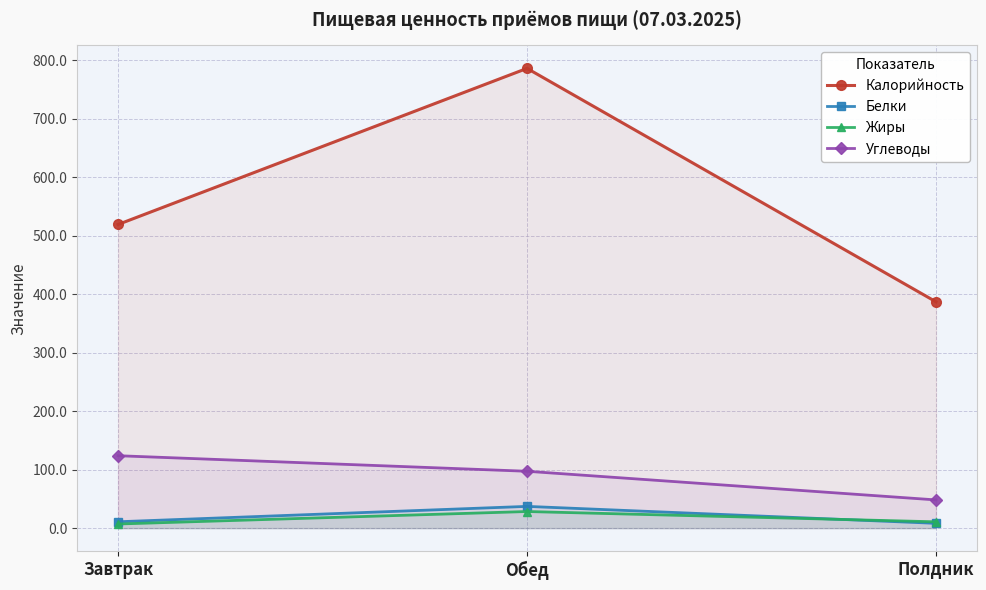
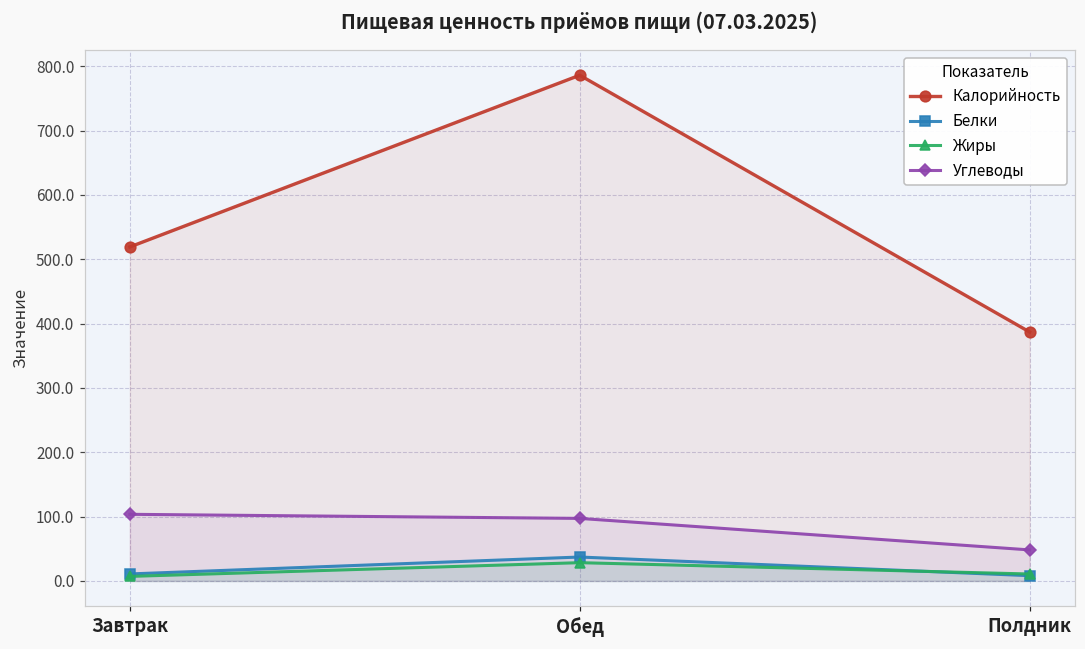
  {
    "Калорийность": {
      "Завтрак": 520,
      "Обед": 790,
      "Полдник": 390
    },
    "Белки": {
      "Обед": 40
    },
    "Жиры": {
      "Обед": 30
    },
    "Углеводы": {
-     "Завтрак": 120,
+     "Завтрак": 100,
      "Обед": 100,
      "Полдник": 50
    }
  }
